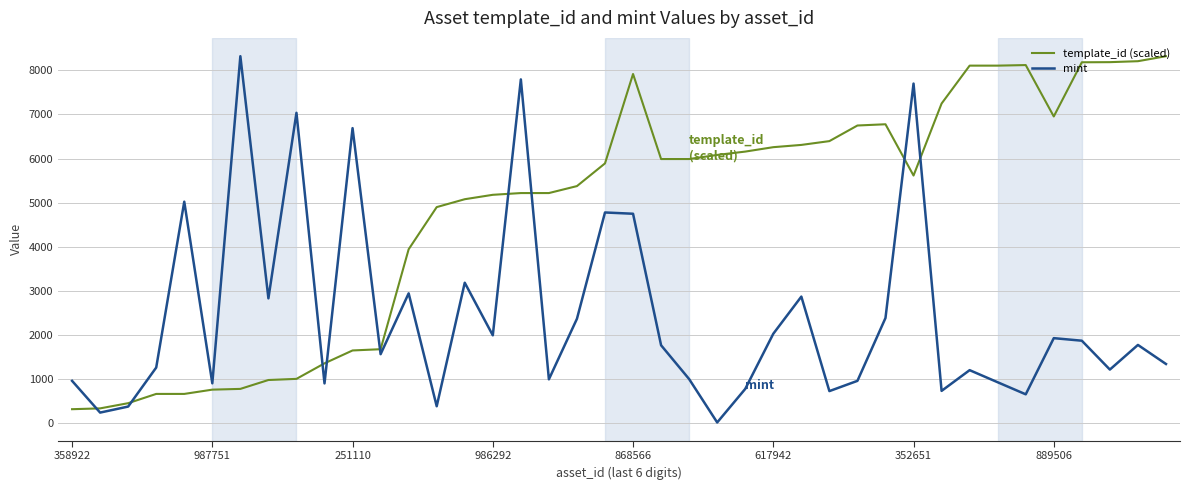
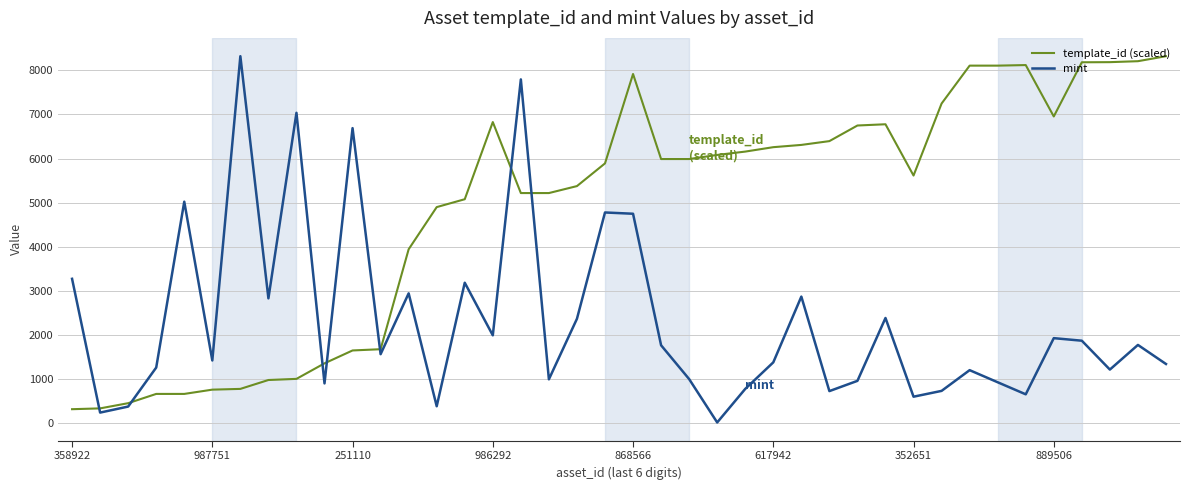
  {
    "template_id (scaled)": {
      "358922": 300,
      "987751": 700,
      "251110": 1600,
-     "986292": 5200,
+     "986292": 6800,
      "868566": 7900,
      "617942": 6300,
      "352651": 5600,
      "889506": 7000
    },
    "mint": {
-     "358922": 900,
-     "987751": 900,
+     "358922": 3300,
+     "987751": 1400,
      "251110": 6700,
      "986292": 2000,
      "868566": 4700,
-     "617942": 2000,
-     "352651": 7700,
+     "617942": 1400,
+     "352651": 600,
      "889506": 1900
    }
  }
